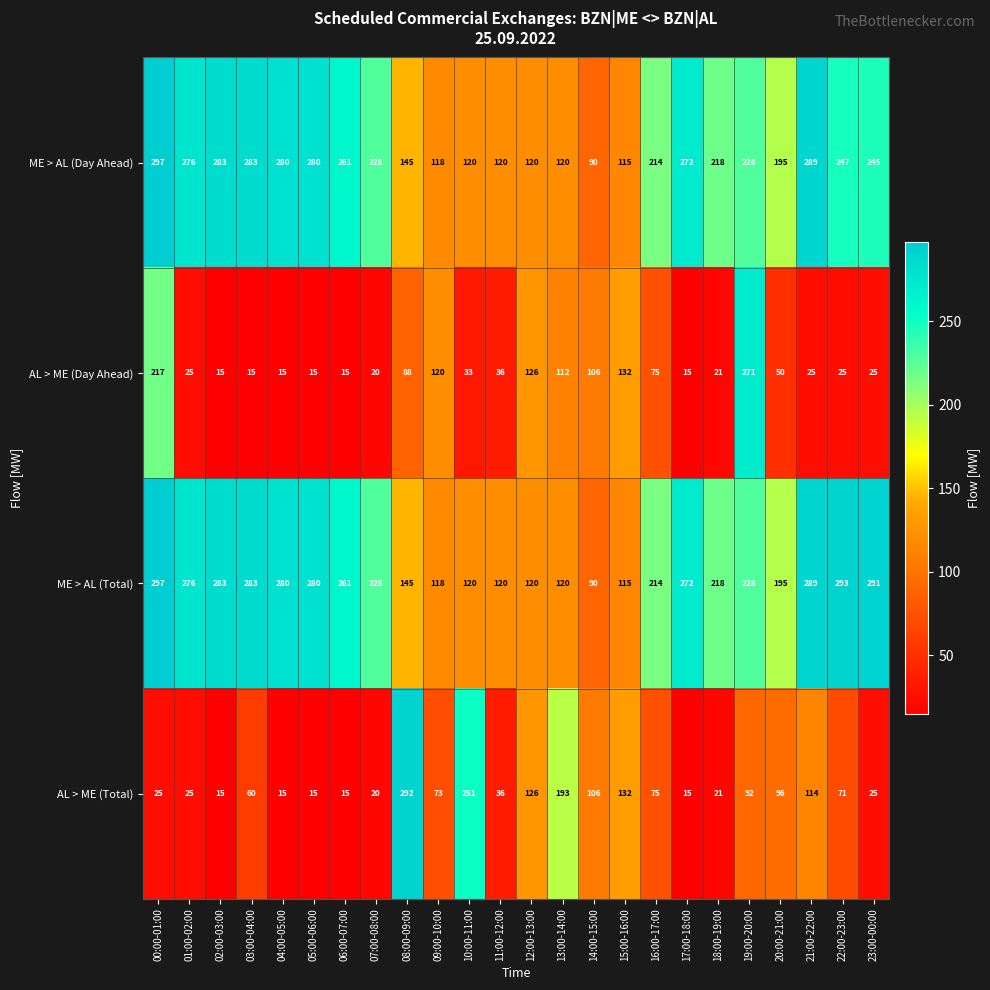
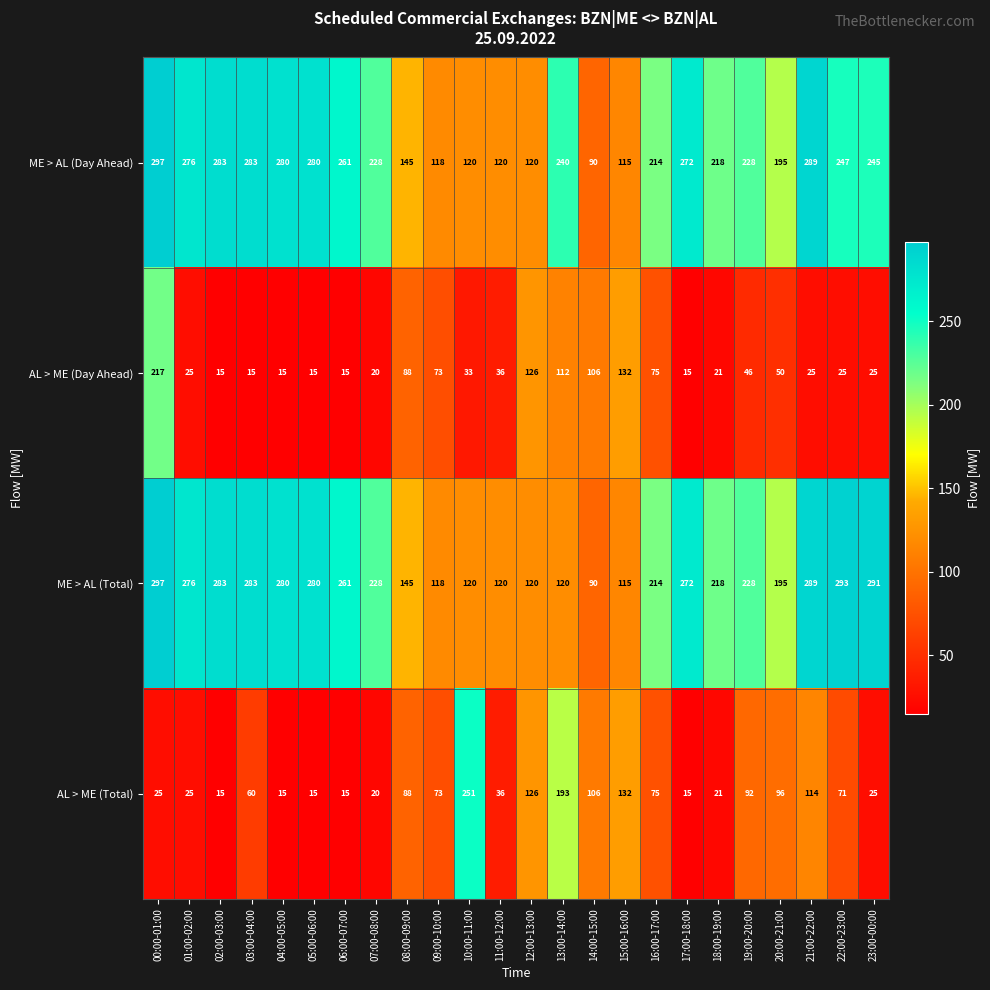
  {
    "ME > AL (Day Ahead)": {
      "00:00-01:00": 297,
      "01:00-02:00": 276,
      "02:00-03:00": 283,
      "03:00-04:00": 283,
      "04:00-05:00": 280,
      "05:00-06:00": 280,
      "06:00-07:00": 261,
      "07:00-08:00": 228,
      "08:00-09:00": 145,
      "09:00-10:00": 118,
      "10:00-11:00": 120,
      "11:00-12:00": 120,
      "12:00-13:00": 120,
-     "13:00-14:00": 120,
+     "13:00-14:00": 240,
      "14:00-15:00": 90,
      "15:00-16:00": 115,
      "16:00-17:00": 214,
      "17:00-18:00": 272,
      "18:00-19:00": 218,
      "19:00-20:00": 228,
      "20:00-21:00": 195,
      "21:00-22:00": 289,
      "22:00-23:00": 247,
      "23:00-00:00": 245
    },
    "AL > ME (Day Ahead)": {
      "00:00-01:00": 217,
      "01:00-02:00": 25,
      "02:00-03:00": 15,
      "03:00-04:00": 15,
      "04:00-05:00": 15,
      "05:00-06:00": 15,
      "06:00-07:00": 15,
      "07:00-08:00": 20,
      "08:00-09:00": 88,
-     "09:00-10:00": 120,
+     "09:00-10:00": 73,
      "10:00-11:00": 33,
      "11:00-12:00": 36,
      "12:00-13:00": 126,
      "13:00-14:00": 112,
      "14:00-15:00": 106,
      "15:00-16:00": 132,
      "16:00-17:00": 75,
      "17:00-18:00": 15,
      "18:00-19:00": 21,
-     "19:00-20:00": 271,
+     "19:00-20:00": 46,
      "20:00-21:00": 50,
      "21:00-22:00": 25,
      "22:00-23:00": 25,
      "23:00-00:00": 25
    },
    "ME > AL (Total)": {
      "00:00-01:00": 297,
      "01:00-02:00": 276,
      "02:00-03:00": 283,
      "03:00-04:00": 283,
      "04:00-05:00": 280,
      "05:00-06:00": 280,
      "06:00-07:00": 261,
      "07:00-08:00": 228,
      "08:00-09:00": 145,
      "09:00-10:00": 118,
      "10:00-11:00": 120,
      "11:00-12:00": 120,
      "12:00-13:00": 120,
      "13:00-14:00": 120,
      "14:00-15:00": 90,
      "15:00-16:00": 115,
      "16:00-17:00": 214,
      "17:00-18:00": 272,
      "18:00-19:00": 218,
      "19:00-20:00": 228,
      "20:00-21:00": 195,
      "21:00-22:00": 289,
      "22:00-23:00": 293,
      "23:00-00:00": 291
    },
    "AL > ME (Total)": {
      "00:00-01:00": 25,
      "01:00-02:00": 25,
      "02:00-03:00": 15,
      "03:00-04:00": 60,
      "04:00-05:00": 15,
      "05:00-06:00": 15,
      "06:00-07:00": 15,
      "07:00-08:00": 20,
-     "08:00-09:00": 292,
+     "08:00-09:00": 88,
      "09:00-10:00": 73,
      "10:00-11:00": 251,
      "11:00-12:00": 36,
      "12:00-13:00": 126,
      "13:00-14:00": 193,
      "14:00-15:00": 106,
      "15:00-16:00": 132,
      "16:00-17:00": 75,
      "17:00-18:00": 15,
      "18:00-19:00": 21,
      "19:00-20:00": 92,
      "20:00-21:00": 96,
      "21:00-22:00": 114,
      "22:00-23:00": 71,
      "23:00-00:00": 25
    }
  }
